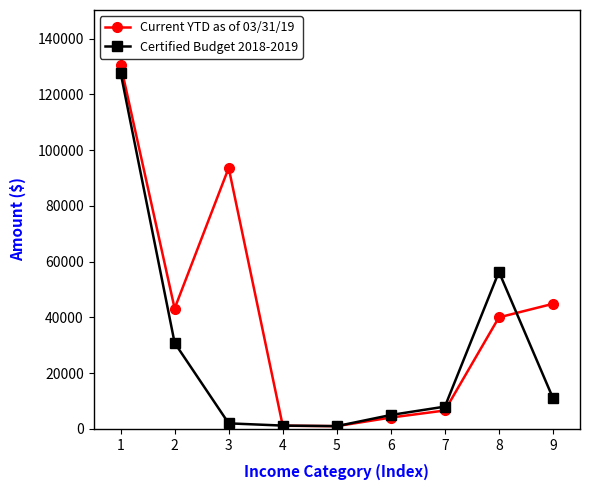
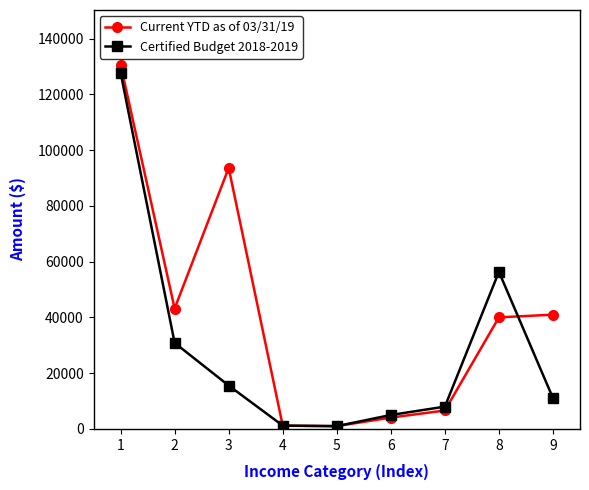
  {
    "Current YTD as of 03/31/19": {
      "1": 131000,
      "2": 43000,
      "3": 94000,
      "6": 4000,
      "7": 7000,
      "8": 40000,
-     "9": 45000
+     "9": 41000
    },
    "Certified Budget 2018-2019": {
      "1": 128000,
      "2": 31000,
-     "3": 2000,
+     "3": 16000,
      "6": 5000,
      "7": 8000,
      "8": 56000,
      "9": 11000
    }
  }
